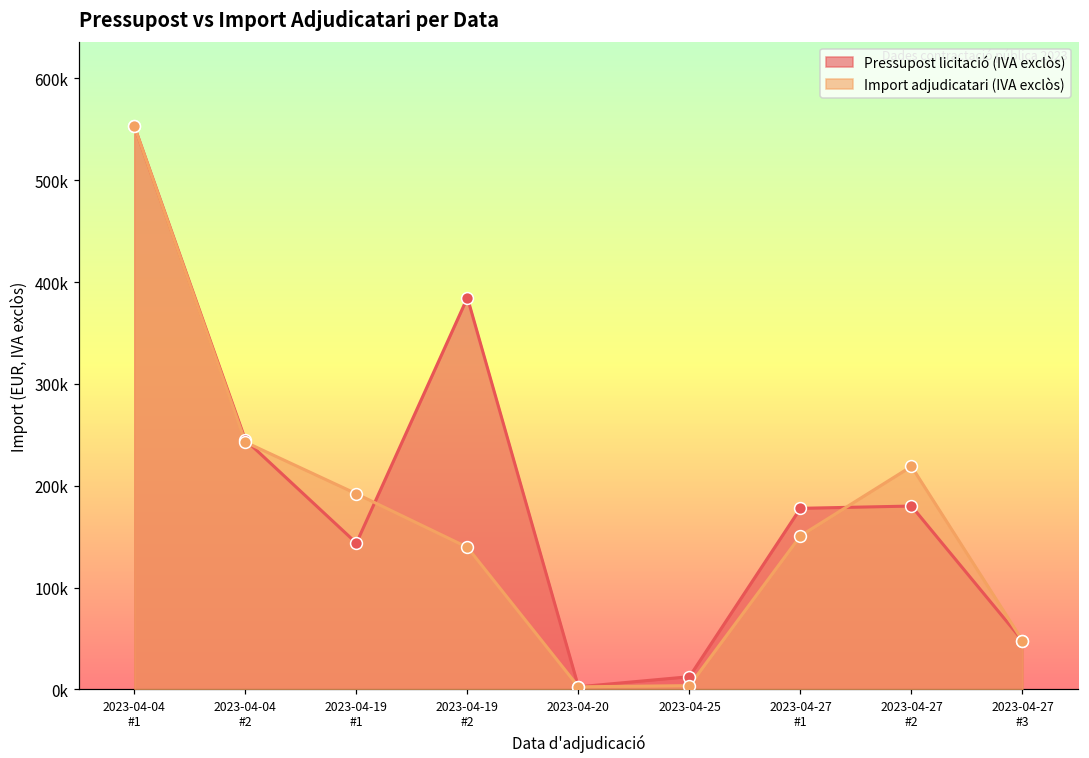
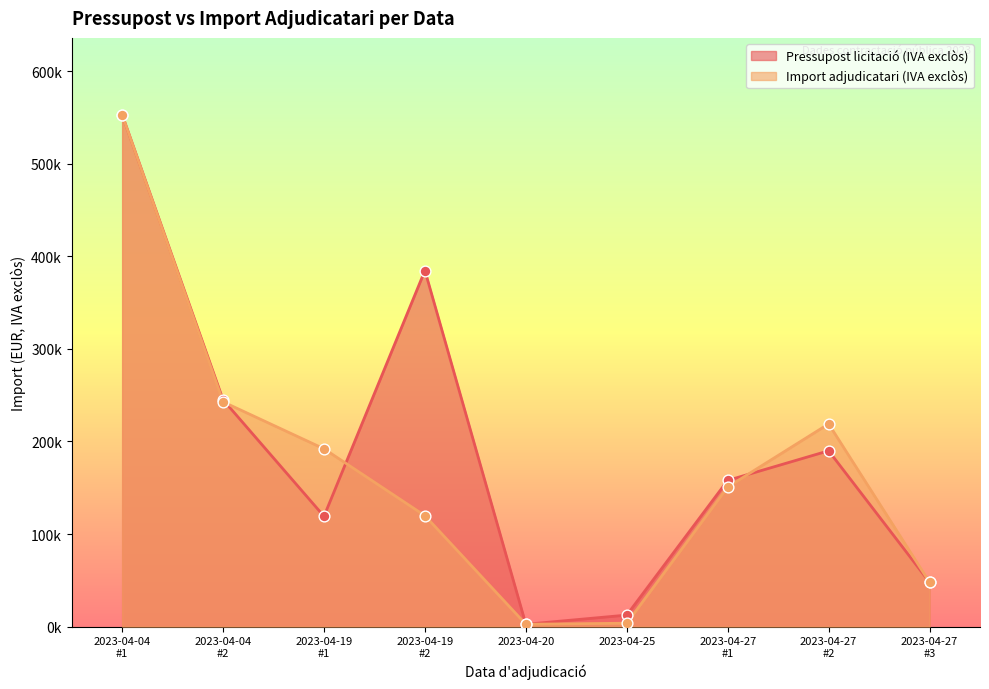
  {
    "Pressupost licitació (IVA exclòs)": {
-     "2023-04-19 #1": 140000,
+     "2023-04-19 #1": 120000,
      "2023-04-19 #2": 380000,
      "2023-04-25": 10000,
-     "2023-04-27 #1": 180000,
-     "2023-04-27 #2": 180000
+     "2023-04-27 #1": 160000,
+     "2023-04-27 #2": 190000
    },
    "Import adjudicatari (IVA exclòs)": {
      "2023-04-19 #1": 190000,
-     "2023-04-19 #2": 140000,
+     "2023-04-19 #2": 120000,
      "2023-04-25": 0,
      "2023-04-27 #1": 150000,
      "2023-04-27 #2": 220000
    }
  }
